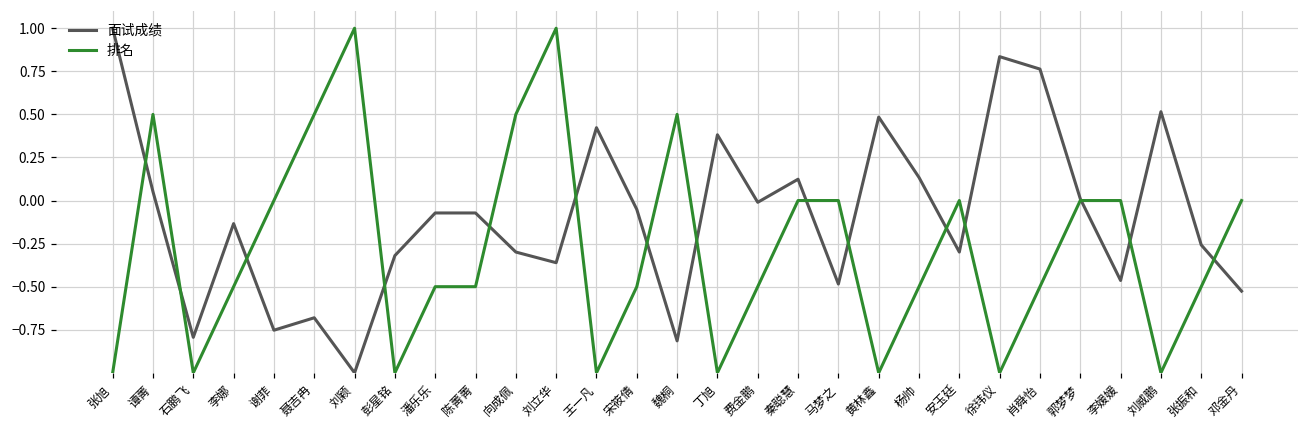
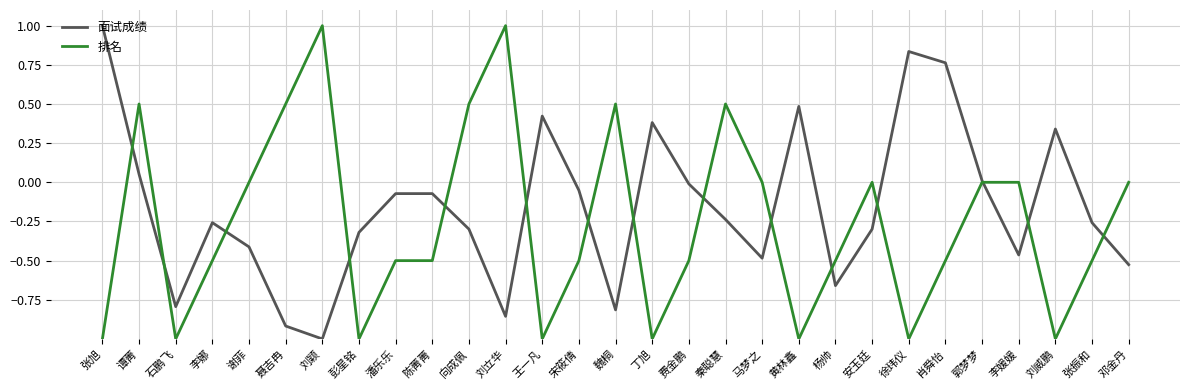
  {
    "面试成绩": {
      "张旭": 1.00,
      "谭菁": 0.05,
      "石鹏飞": -0.79,
-     "李娜": -0.13,
-     "谢菲": -0.75,
-     "聂吉冉": -0.68,
+     "李娜": -0.26,
+     "谢菲": -0.41,
+     "聂吉冉": -0.92,
      "刘颖": -1.00,
      "彭星铭": -0.32,
      "潘乐乐": -0.07,
      "陈菁菁": -0.07,
      "向成佩": -0.30,
-     "刘立华": -0.36,
+     "刘立华": -0.86,
      "王一凡": 0.42,
      "宋筱倩": -0.05,
      "魏桐": -0.81,
      "丁旭": 0.38,
      "费金鹏": -0.01,
-     "秦聪慧": 0.12,
+     "秦聪慧": -0.24,
      "马梦之": -0.48,
      "黄林鑫": 0.48,
-     "杨帅": 0.13,
+     "杨帅": -0.66,
      "安玉廷": -0.30,
      "徐玮仪": 0.84,
      "肖舜怡": 0.76,
      "李媛媛": -0.46,
-     "刘威鹏": 0.52,
+     "刘威鹏": 0.34,
      "张振和": -0.26,
      "邓金丹": -0.53
    },
    "排名": {
      "张旭": -1.00,
      "谭菁": 0.50,
      "石鹏飞": -1.00,
      "李娜": -0.50,
      "谢菲": 0.00,
      "聂吉冉": 0.50,
      "刘颖": 1.00,
      "彭星铭": -1.00,
      "潘乐乐": -0.50,
      "陈菁菁": -0.50,
      "向成佩": 0.50,
      "刘立华": 1.00,
      "王一凡": -1.00,
      "宋筱倩": -0.50,
      "魏桐": 0.50,
      "丁旭": -1.00,
      "费金鹏": -0.50,
-     "秦聪慧": 0.00,
+     "秦聪慧": 0.50,
      "马梦之": 0.00,
      "黄林鑫": -1.00,
      "杨帅": -0.50,
      "安玉廷": 0.00,
      "徐玮仪": -1.00,
      "肖舜怡": -0.50,
      "李媛媛": 0.00,
      "刘威鹏": -1.00,
      "张振和": -0.50,
      "邓金丹": 0.00
    }
  }
